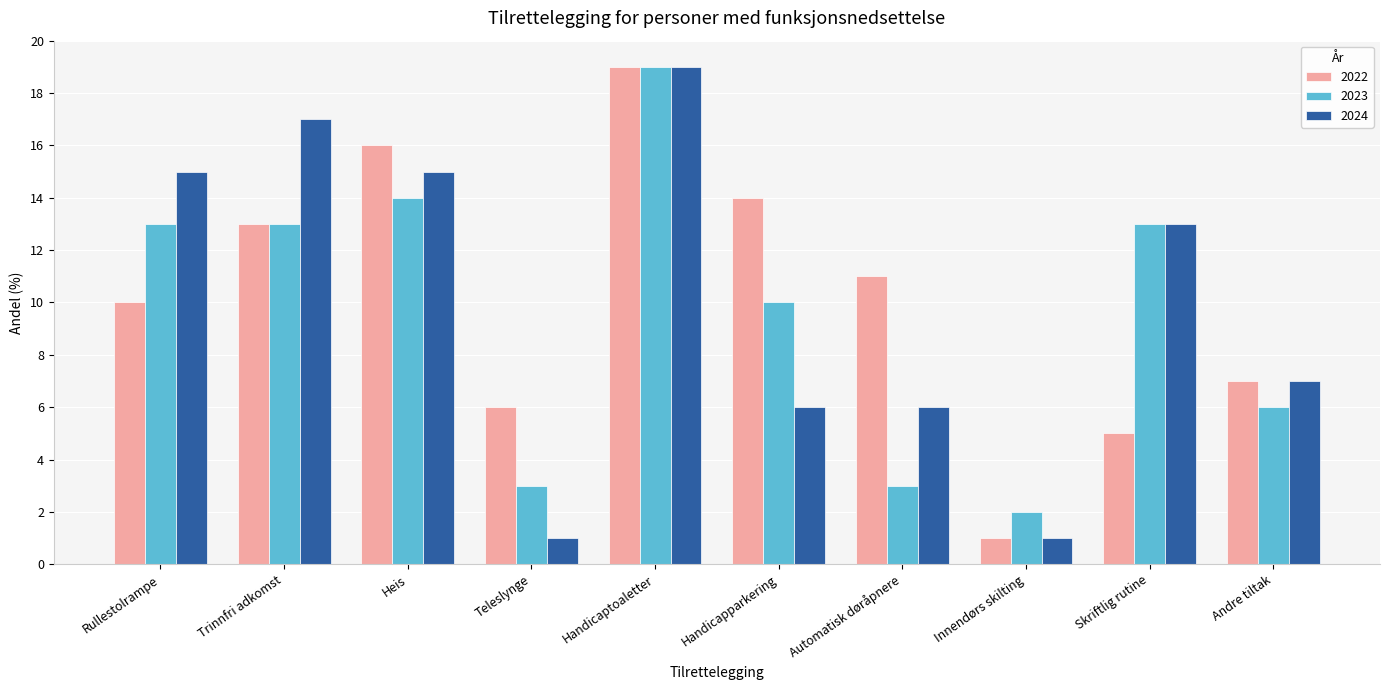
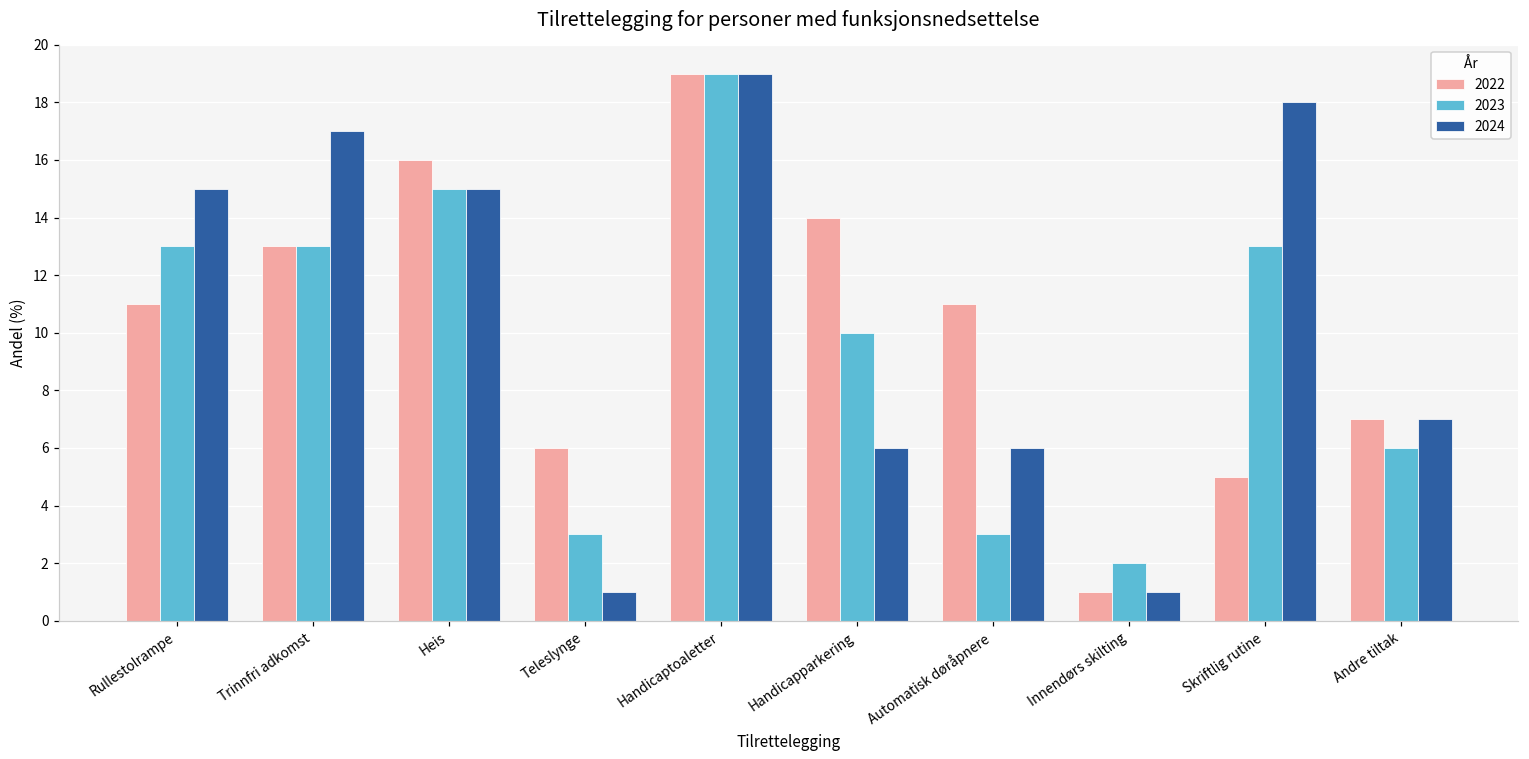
  {
    "2022": {
-     "Rullestolrampe": 10,
+     "Rullestolrampe": 11,
      "Trinnfri adkomst": 13,
      "Heis": 16,
      "Teleslynge": 6,
      "Handicaptoaletter": 19,
      "Handicapparkering": 14,
      "Automatisk døråpnere": 11,
      "Innendørs skilting": 1,
      "Skriftlig rutine": 5,
      "Andre tiltak": 7
    },
    "2023": {
      "Rullestolrampe": 13,
      "Trinnfri adkomst": 13,
-     "Heis": 14,
+     "Heis": 15,
      "Teleslynge": 3,
      "Handicaptoaletter": 19,
      "Handicapparkering": 10,
      "Automatisk døråpnere": 3,
      "Innendørs skilting": 2,
      "Skriftlig rutine": 13,
      "Andre tiltak": 6
    },
    "2024": {
      "Rullestolrampe": 15,
      "Trinnfri adkomst": 17,
      "Heis": 15,
      "Teleslynge": 1,
      "Handicaptoaletter": 19,
      "Handicapparkering": 6,
      "Automatisk døråpnere": 6,
      "Innendørs skilting": 1,
-     "Skriftlig rutine": 13,
+     "Skriftlig rutine": 18,
      "Andre tiltak": 7
    }
  }
